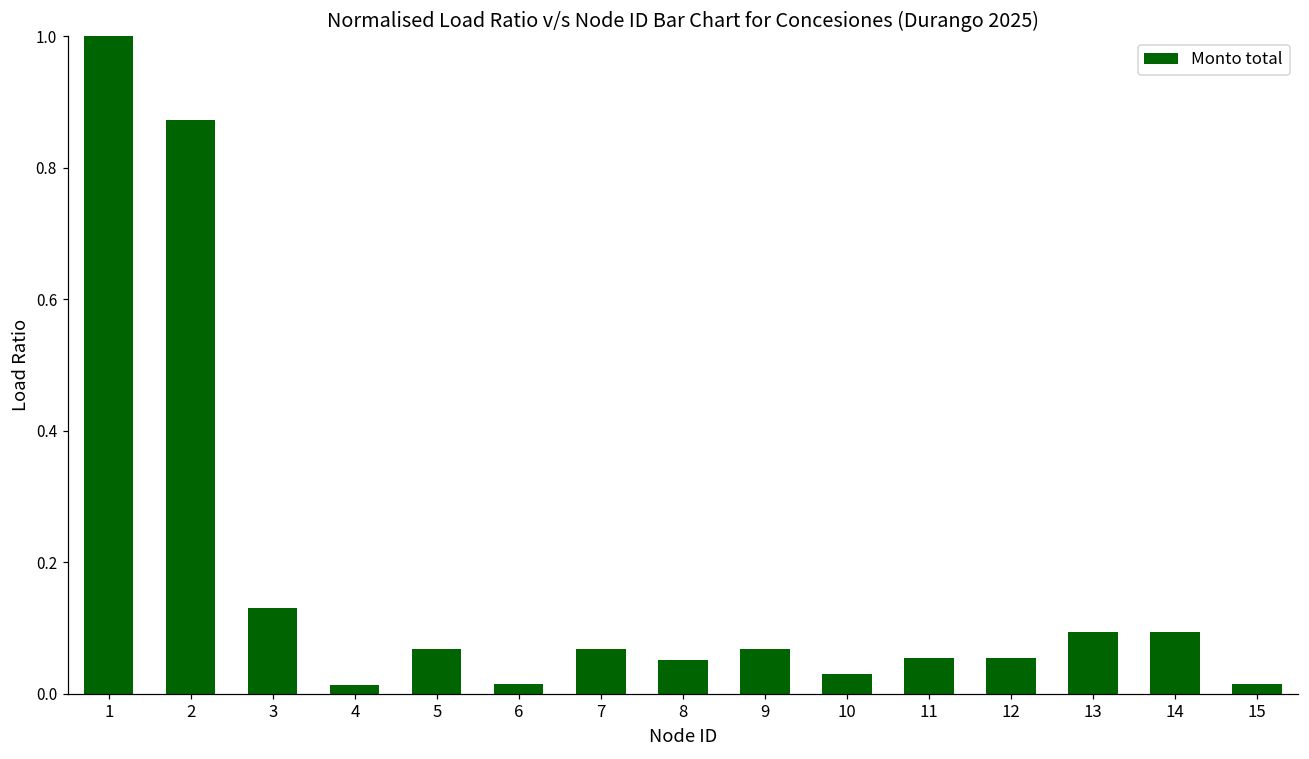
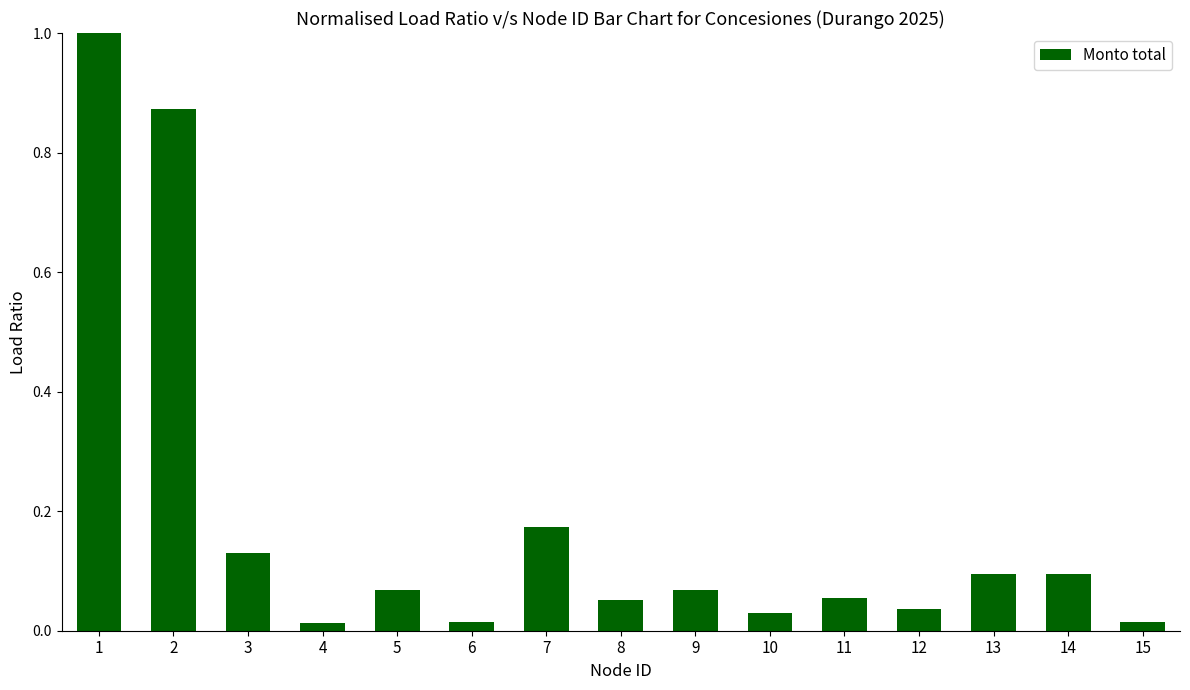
  {
    "1": 1.00,
    "2": 0.87,
    "3": 0.13,
    "4": 0.01,
    "5": 0.07,
    "6": 0.01,
-   "7": 0.07,
+   "7": 0.17,
    "8": 0.05,
    "9": 0.07,
    "10": 0.03,
    "11": 0.05,
-   "12": 0.05,
+   "12": 0.04,
    "13": 0.09,
    "14": 0.09,
    "15": 0.01
  }
